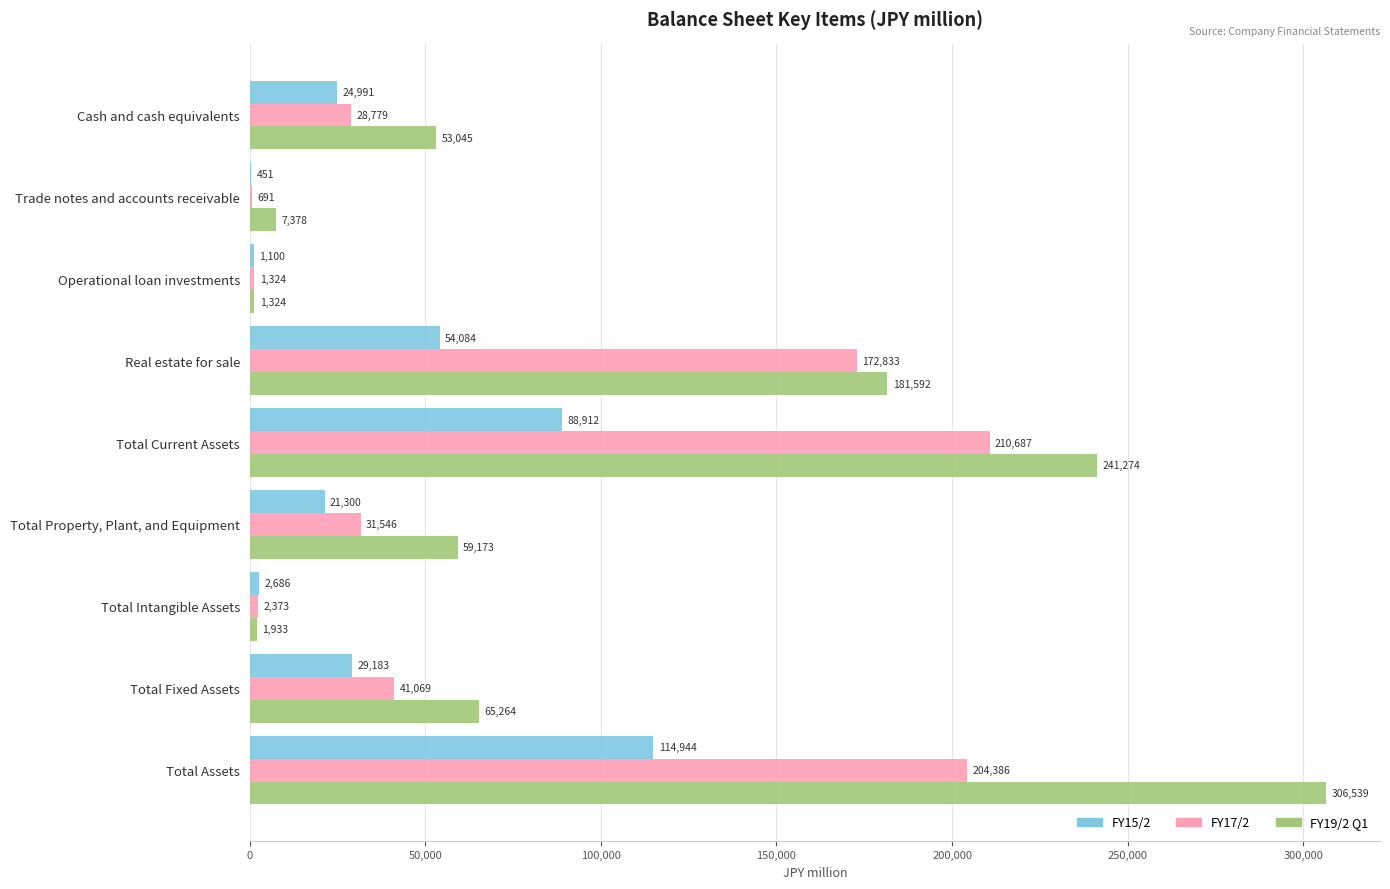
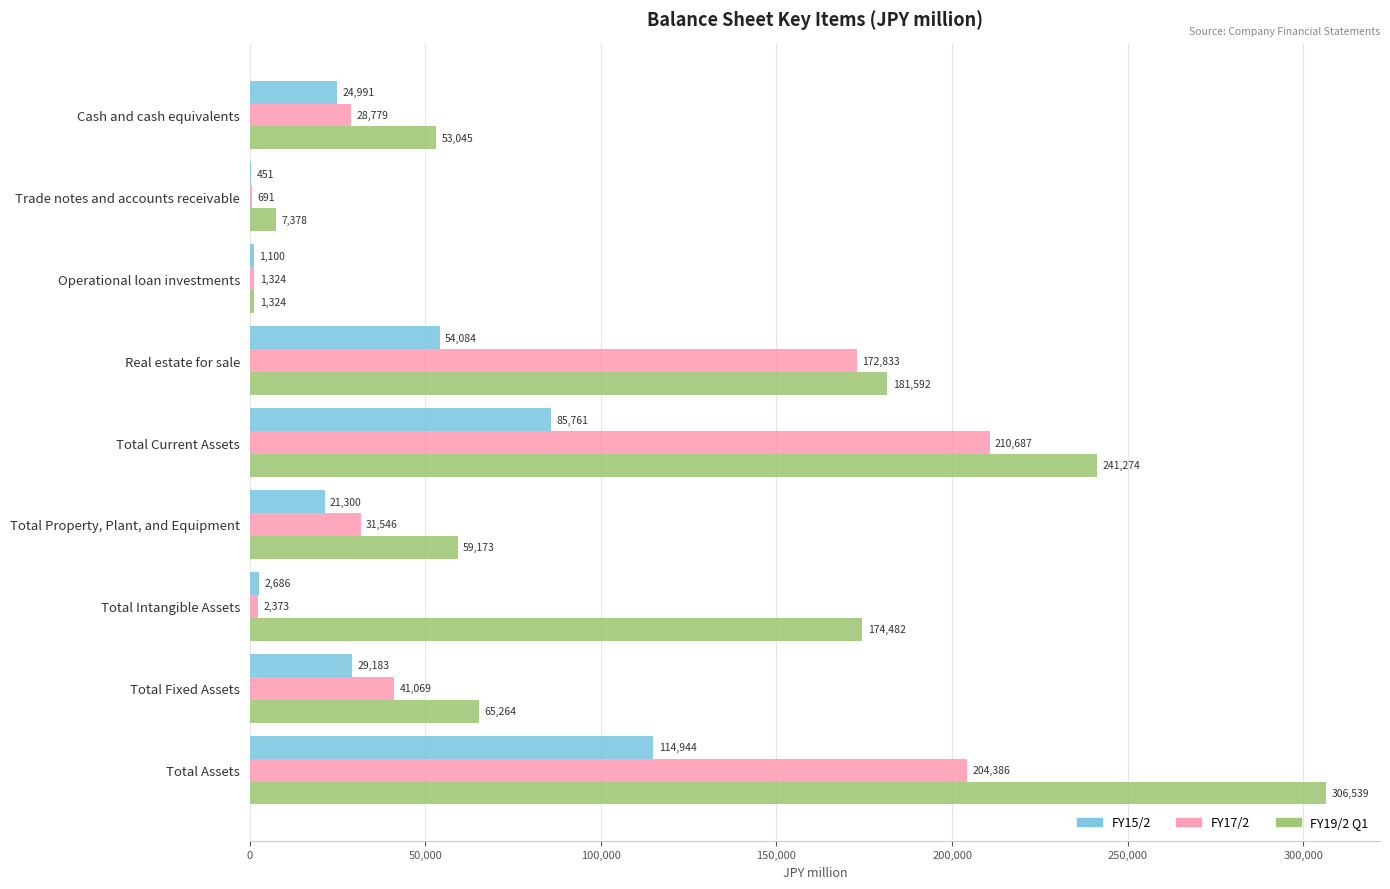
  {
    "FY15/2": {
      "Cash and cash equivalents": "24,991",
      "Trade notes and accounts receivable": "451",
      "Operational loan investments": "1,100",
      "Real estate for sale": "54,084",
-     "Total Current Assets": "88,912",
+     "Total Current Assets": "85,761",
      "Total Property, Plant, and Equipment": "21,300",
      "Total Intangible Assets": "2,686",
      "Total Fixed Assets": "29,183",
      "Total Assets": "114,944"
    },
    "FY17/2": {
      "Cash and cash equivalents": "28,779",
      "Trade notes and accounts receivable": "691",
      "Operational loan investments": "1,324",
      "Real estate for sale": "172,833",
      "Total Current Assets": "210,687",
      "Total Property, Plant, and Equipment": "31,546",
      "Total Intangible Assets": "2,373",
      "Total Fixed Assets": "41,069",
      "Total Assets": "204,386"
    },
    "FY19/2 Q1": {
      "Cash and cash equivalents": "53,045",
      "Trade notes and accounts receivable": "7,378",
      "Operational loan investments": "1,324",
      "Real estate for sale": "181,592",
      "Total Current Assets": "241,274",
      "Total Property, Plant, and Equipment": "59,173",
-     "Total Intangible Assets": "1,933",
+     "Total Intangible Assets": "174,482",
      "Total Fixed Assets": "65,264",
      "Total Assets": "306,539"
    }
  }
